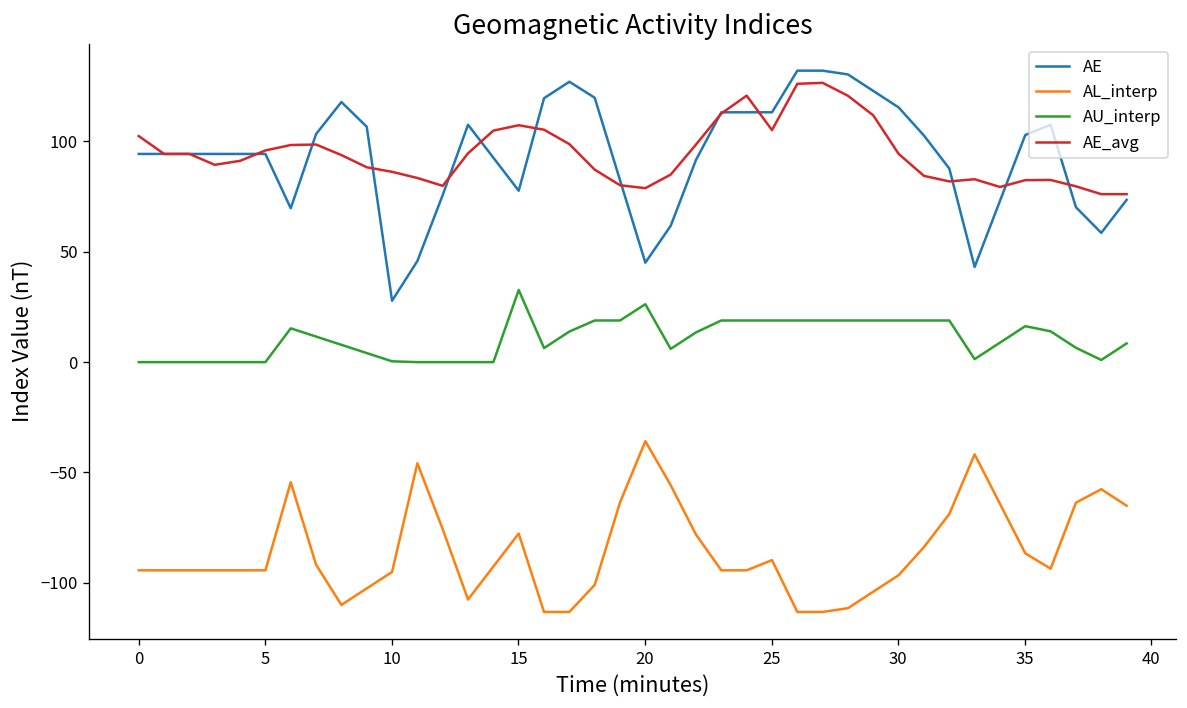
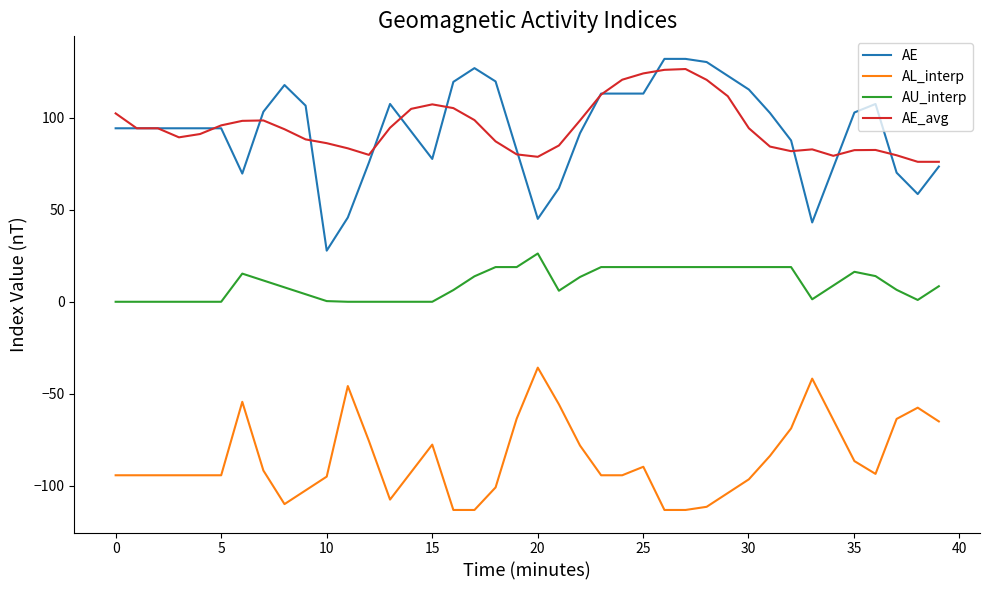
  {
    "AE": {
      "0": 94,
      "5": 94,
      "10": 28,
      "15": 78,
      "20": 45,
      "25": 113
    },
    "AL_interp": {
      "0": -94,
      "5": -94,
      "10": -95,
      "15": -78,
      "20": -36,
      "25": -90
    },
    "AU_interp": {
      "0": 0,
      "5": 0,
      "10": 0,
-     "15": 33,
+     "15": 0,
      "20": 26,
      "25": 19
    },
    "AE_avg": {
      "0": 102,
      "5": 96,
      "10": 86,
      "15": 107,
      "20": 79,
-     "25": 105
+     "25": 124
    }
  }
